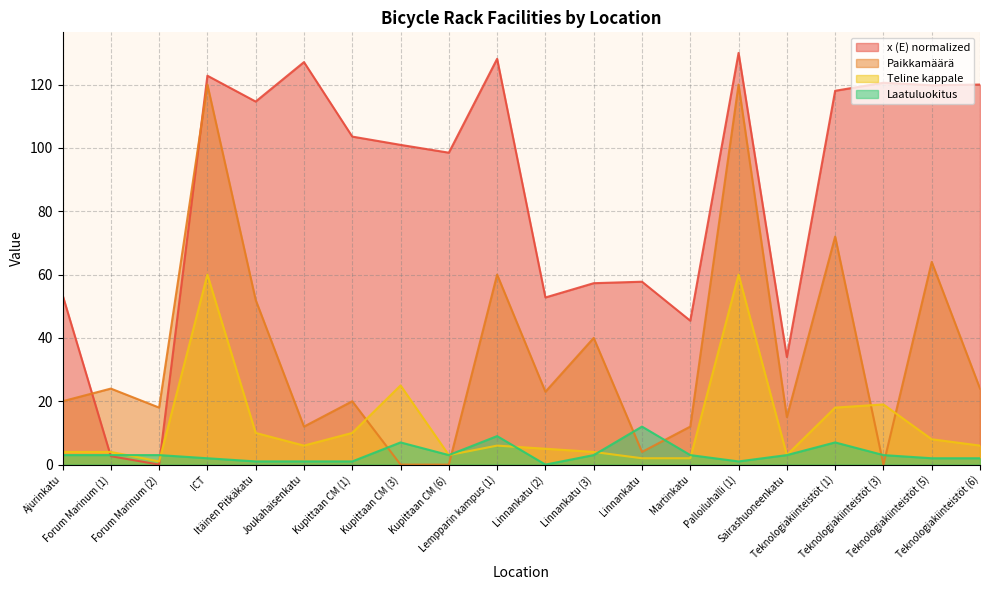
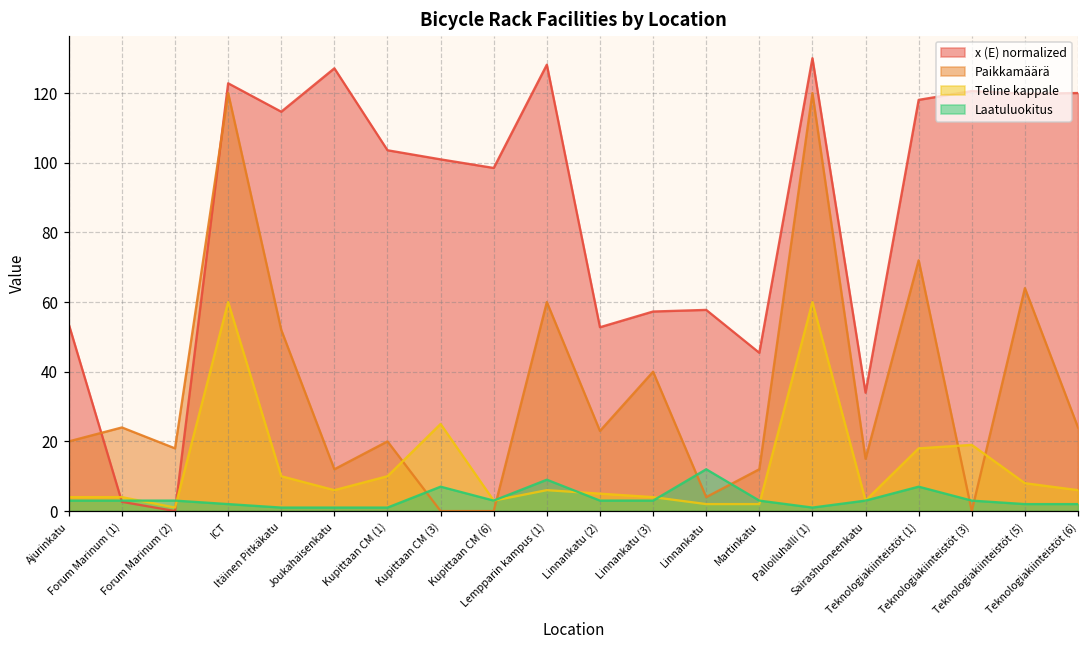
  {
    "Laatuluokitus": {
      "Ajurinkatu": 3,
      "Forum Marinum (2)": 3,
      "ICT": 2,
      "Itäinen Pitkäkatu": 1,
      "Joukahaisenkatu": 1,
      "Kupittaan CM (1)": 1,
      "Kupittaan CM (3)": 7,
      "Lempparin kampus (1)": 9,
-     "Linnankatu (2)": 0,
+     "Linnankatu (2)": 3,
      "Linnankatu (3)": 3,
      "Linnankatu": 12,
      "Martinkatu": 3,
      "Palloiluhalli (1)": 1,
      "Teknologiakiinteistöt (1)": 7,
      "Teknologiakiinteistöt (3)": 3,
      "Teknologiakiinteistöt (5)": 2,
      "Teknologiakiinteistöt (6)": 2
    }
  }
